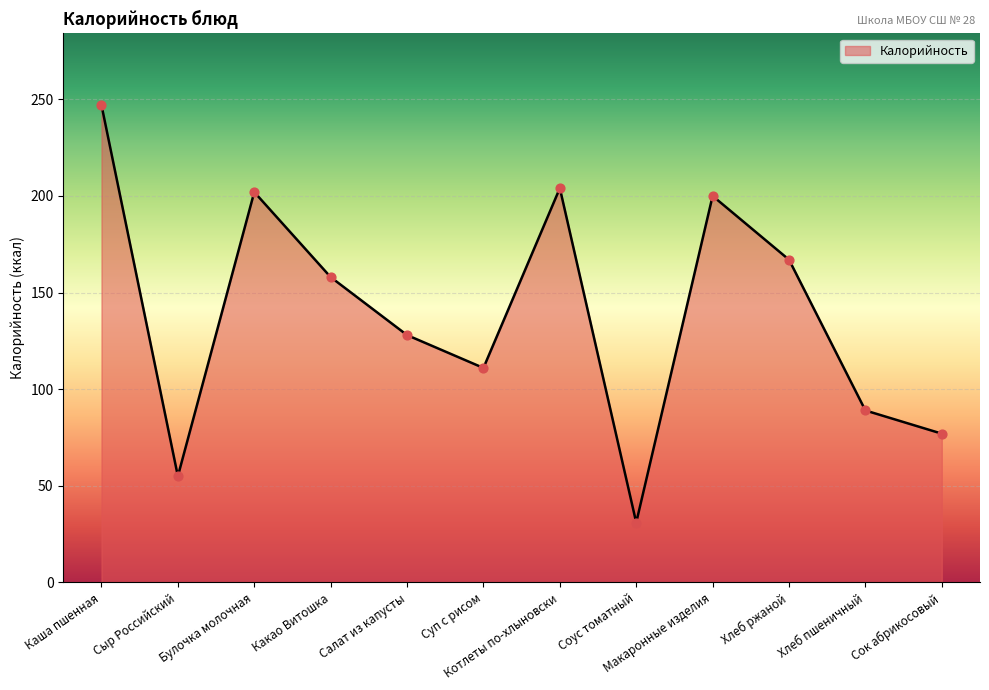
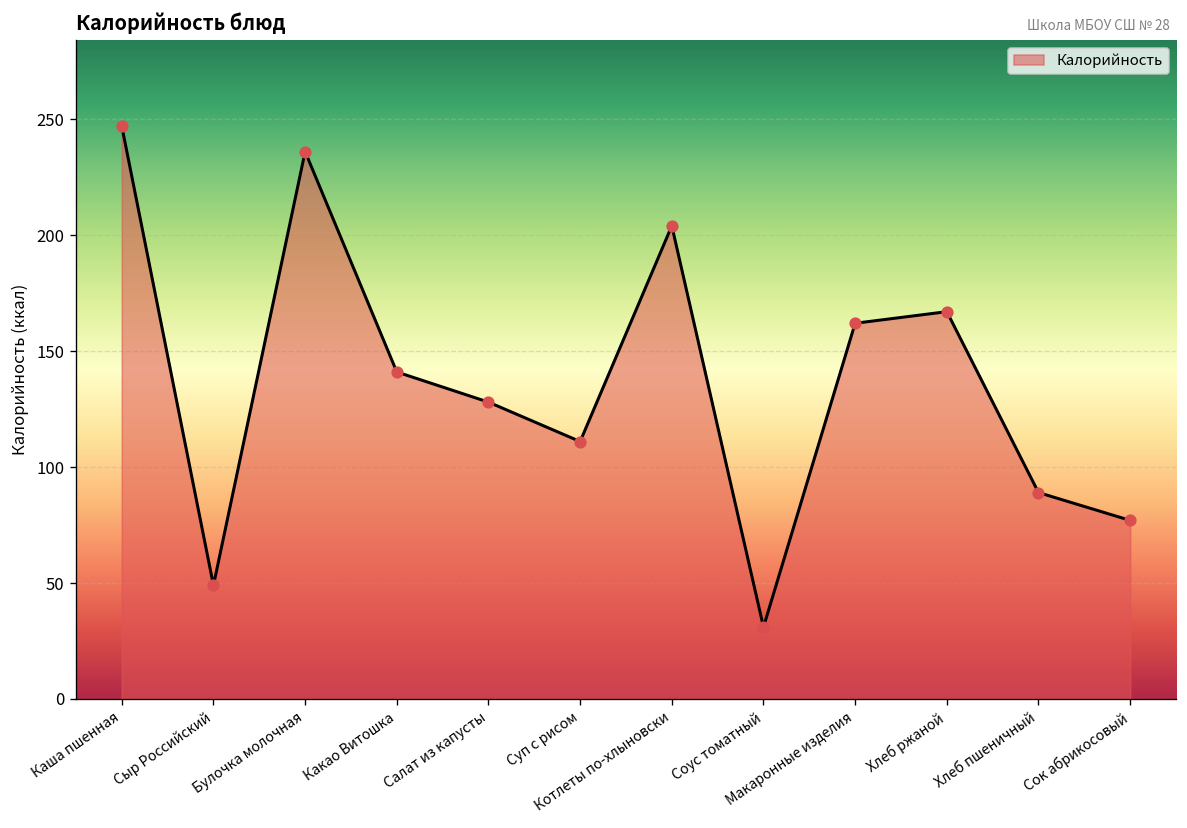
  {
    "Каша пшенная": 247,
-   "Сыр Российский": 55,
-   "Булочка молочная": 202,
-   "Какао Витошка": 158,
+   "Сыр Российский": 49,
+   "Булочка молочная": 236,
+   "Какао Витошка": 141,
    "Салат из капусты": 128,
    "Суп с рисом": 111,
    "Котлеты по-хлыновски": 204,
    "Соус томатный": 31,
-   "Макаронные изделия": 200,
+   "Макаронные изделия": 162,
    "Хлеб ржаной": 167,
    "Хлеб пшеничный": 89,
    "Сок абрикосовый": 77
  }
